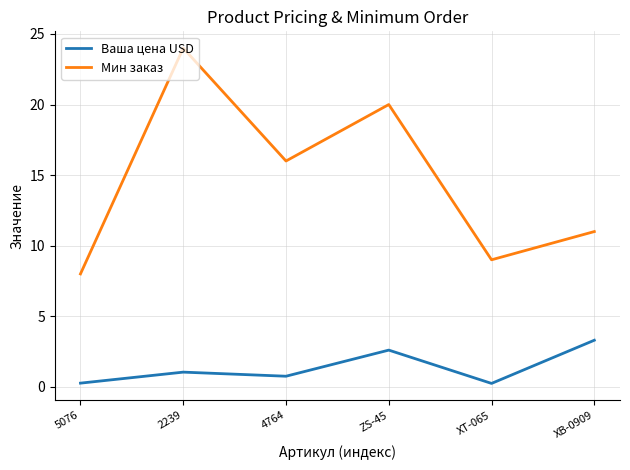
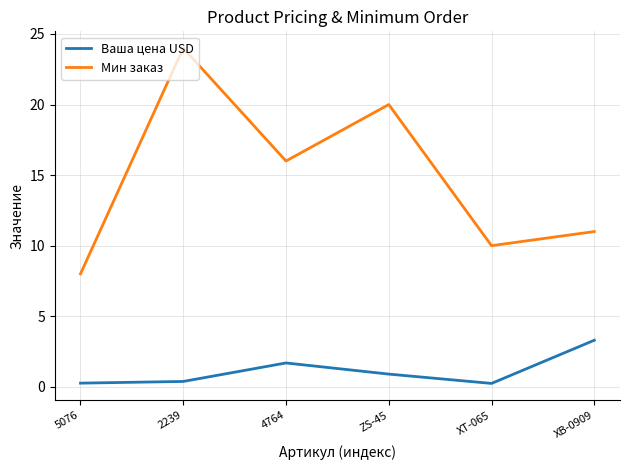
  {
    "Ваша цена USD": {
      "5076": 0.3,
-     "2239": 1.0,
-     "4764": 0.8,
-     "ZS-45": 2.6,
+     "2239": 0.4,
+     "4764": 1.7,
+     "ZS-45": 0.9,
      "XT-065": 0.2,
      "XB-0909": 3.3
    },
    "Мин заказ": {
      "5076": 8,
      "4764": 16,
      "ZS-45": 20,
-     "XT-065": 9,
+     "XT-065": 10,
      "XB-0909": 11
    }
  }
